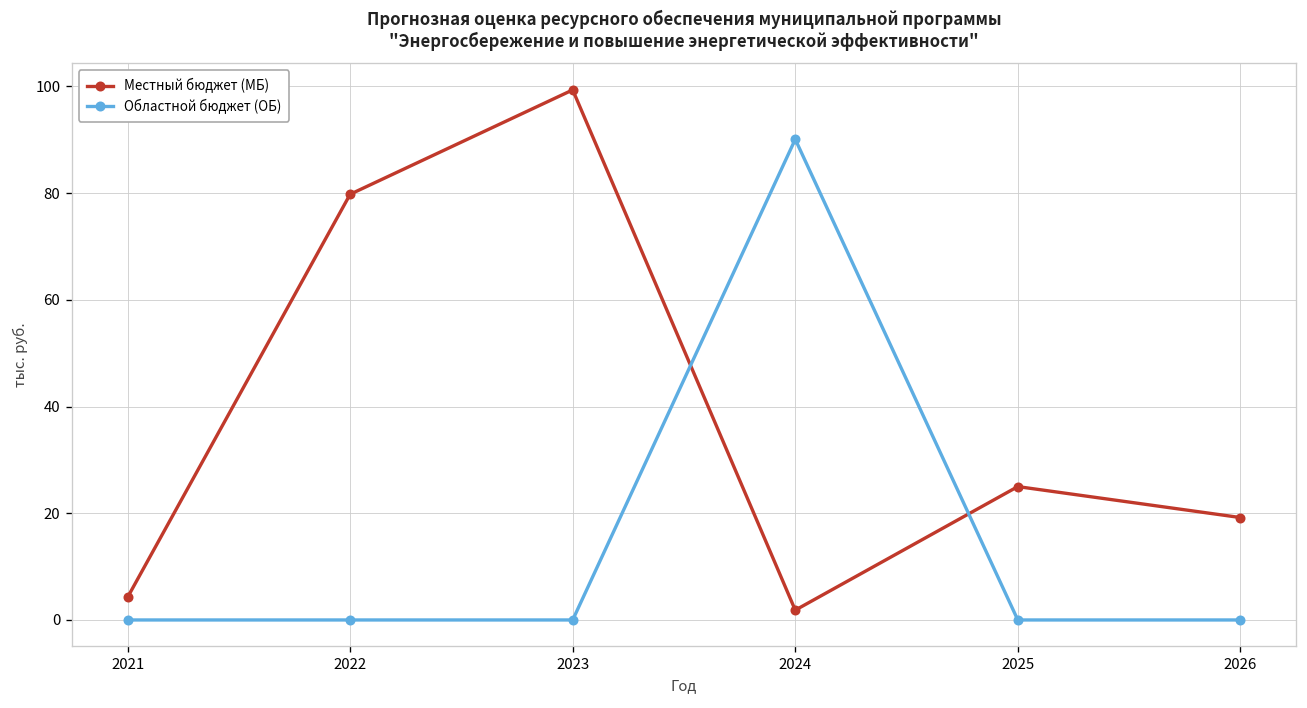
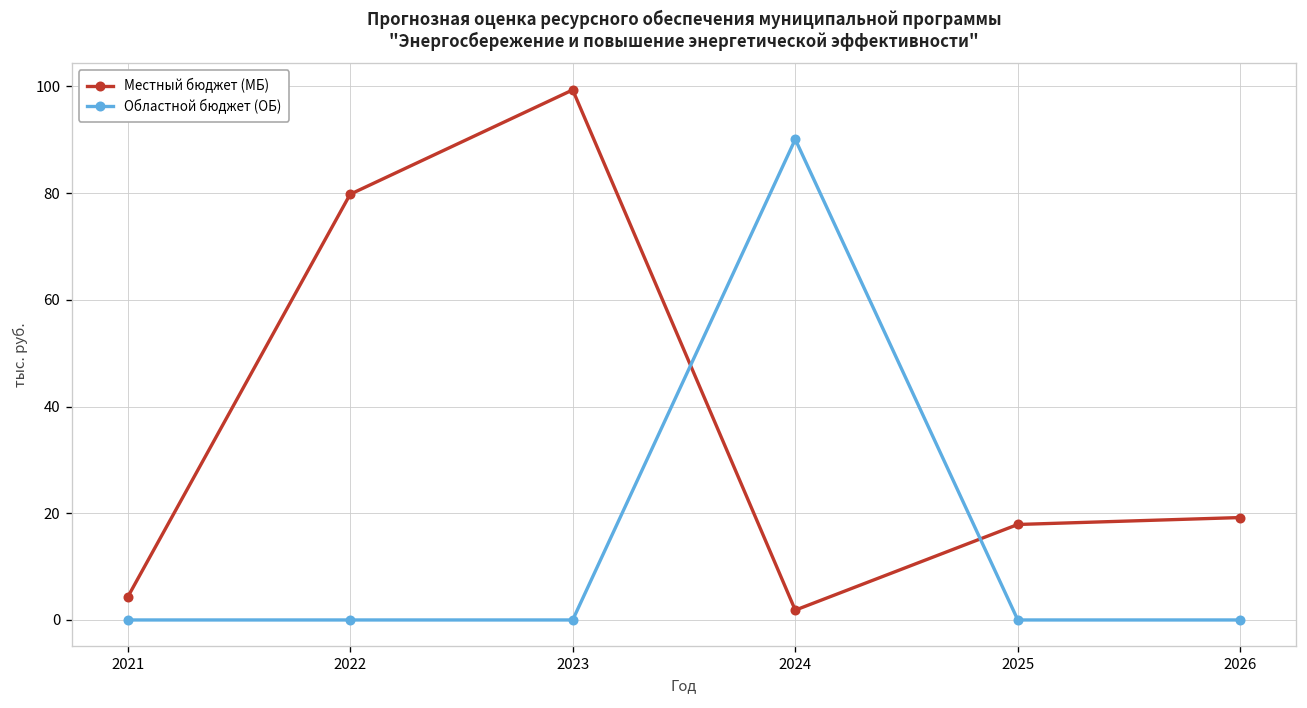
  {
    "Местный бюджет (МБ)": {
      "2021": 4,
      "2022": 80,
      "2023": 99,
      "2024": 2,
-     "2025": 25,
+     "2025": 18,
      "2026": 19
    },
    "Областной бюджет (ОБ)": {
      "2021": 0,
      "2022": 0,
      "2023": 0,
      "2024": 90,
      "2025": 0,
      "2026": 0
    }
  }
